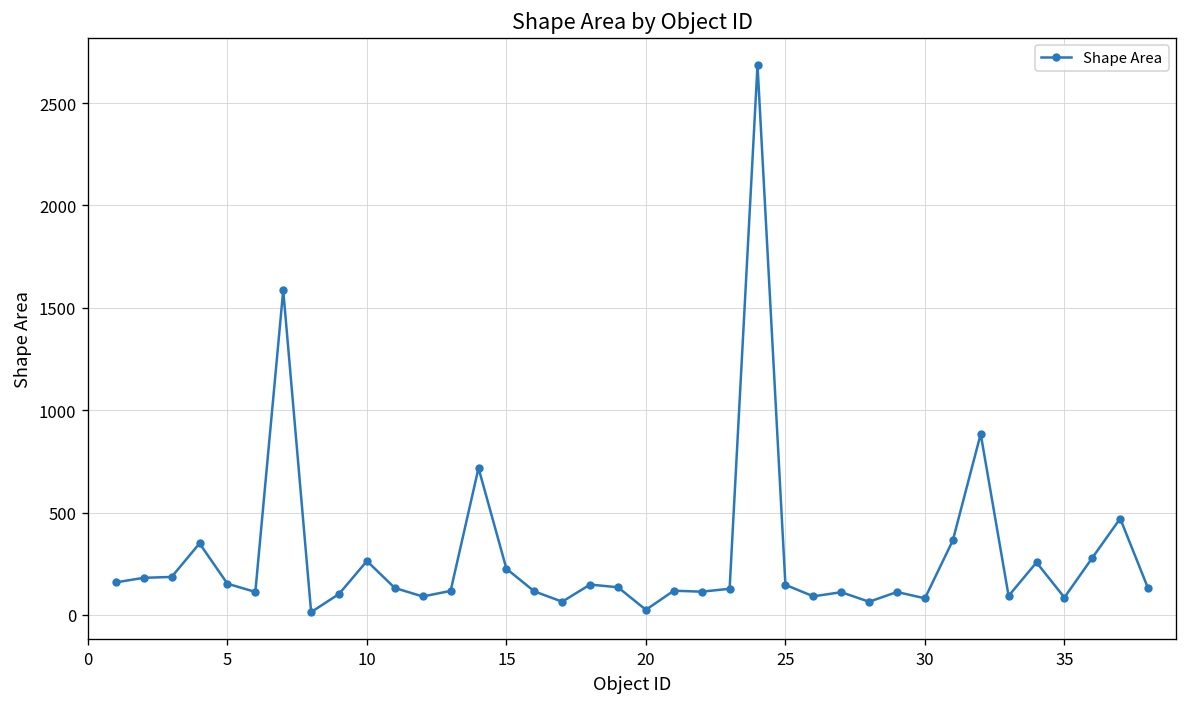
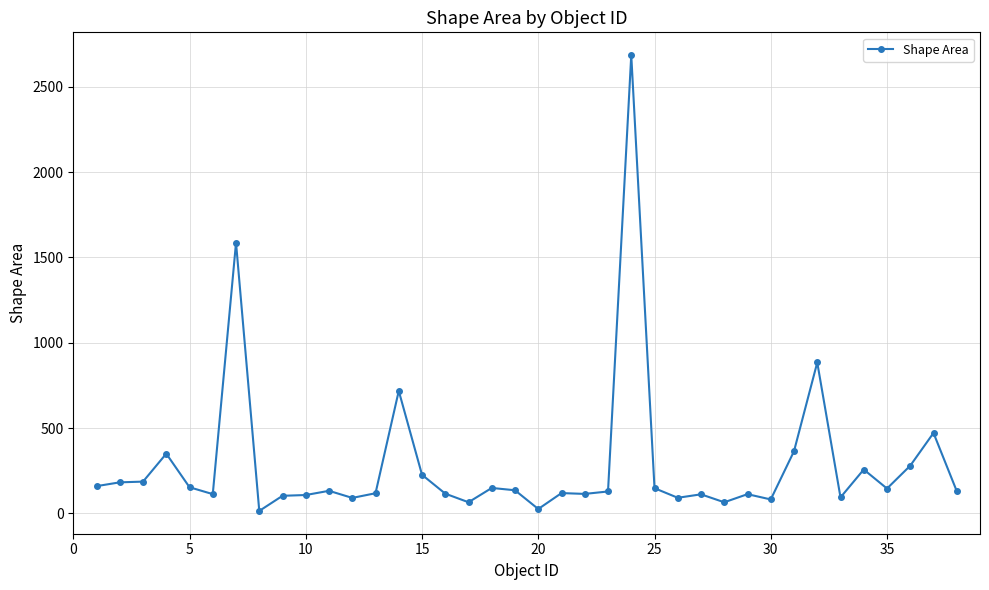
  {
    "5": 150,
-   "10": 260,
+   "10": 110,
    "15": 230,
    "20": 30,
    "25": 150,
    "30": 80,
-   "35": 90
+   "35": 150
  }
